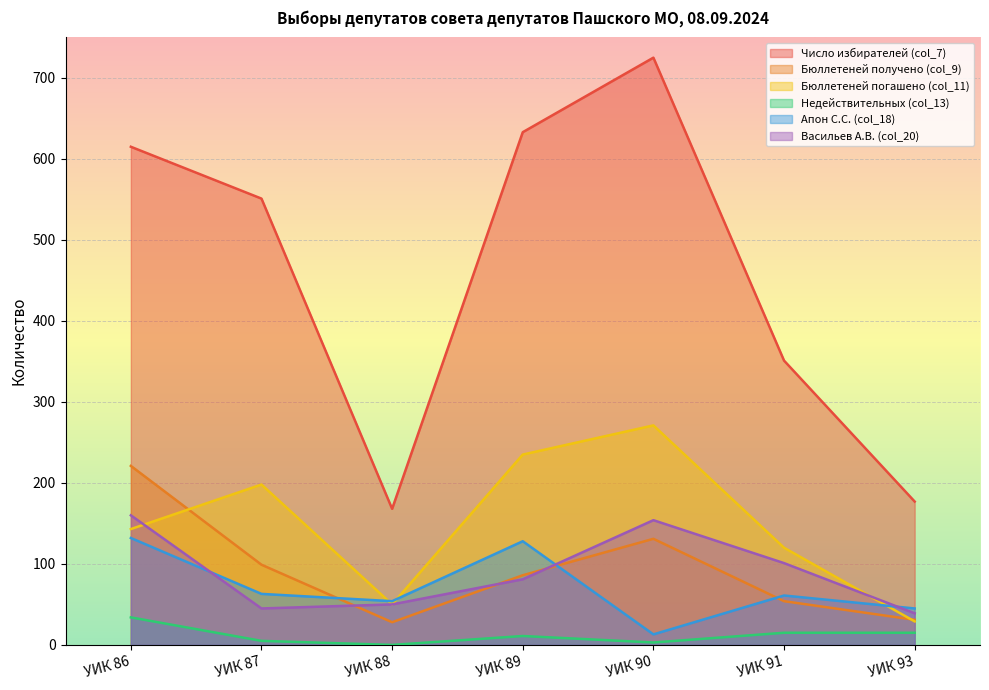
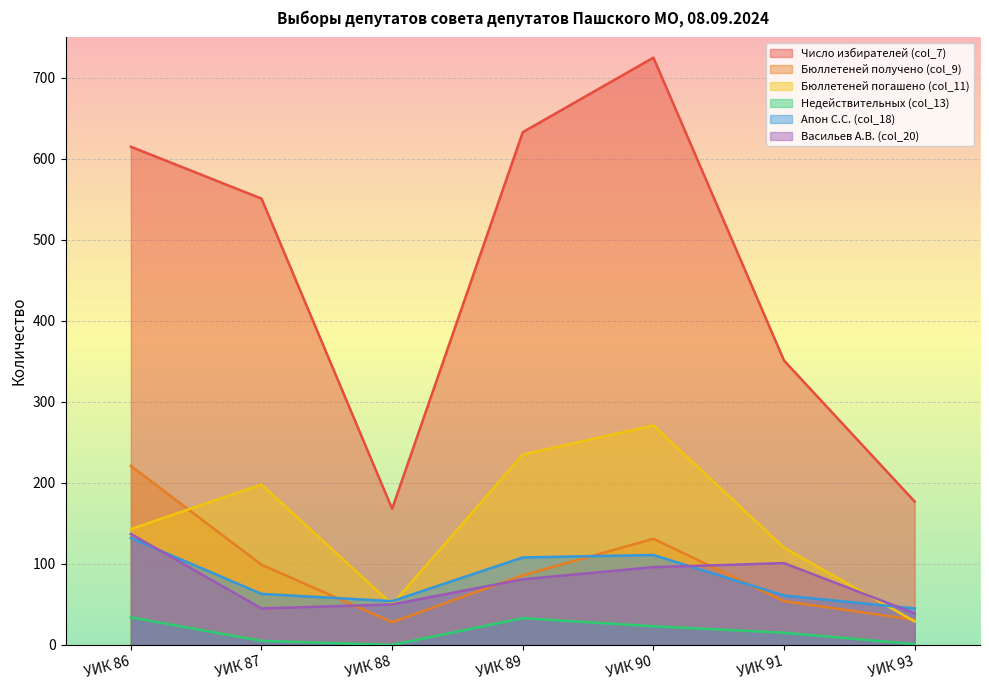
  {
    "Недействительных (col_13)": {
      "УИК 86": 30,
      "УИК 87": 10,
      "УИК 88": 0,
-     "УИК 89": 10,
-     "УИК 90": 0,
+     "УИК 89": 30,
+     "УИК 90": 20,
      "УИК 91": 20,
-     "УИК 93": 20
+     "УИК 93": 0
    },
    "Апон С.С. (col_18)": {
      "УИК 86": 130,
      "УИК 87": 60,
      "УИК 88": 50,
-     "УИК 89": 130,
-     "УИК 90": 10,
+     "УИК 89": 110,
+     "УИК 90": 110,
      "УИК 91": 60,
      "УИК 93": 50
    },
    "Васильев А.В. (col_20)": {
-     "УИК 86": 160,
+     "УИК 86": 140,
      "УИК 87": 50,
      "УИК 89": 80,
-     "УИК 90": 150,
+     "УИК 90": 100,
      "УИК 91": 100,
      "УИК 93": 40
    }
  }
